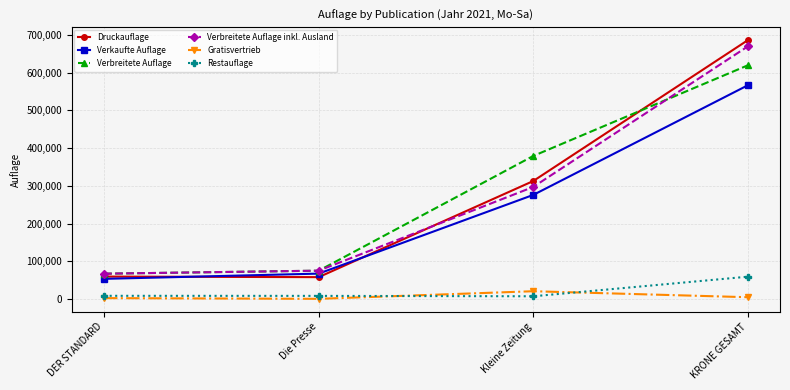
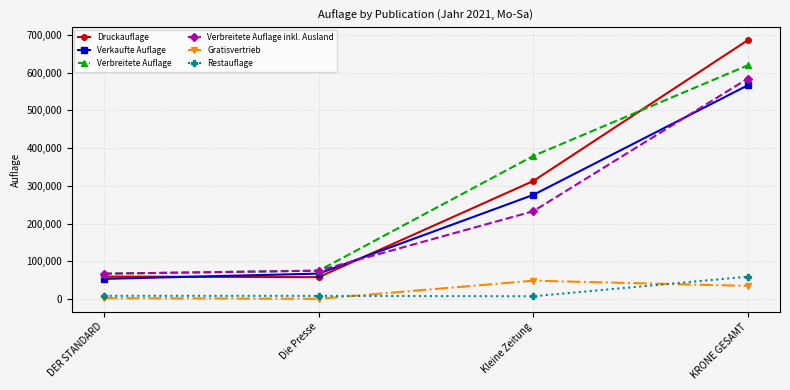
  {
    "Druckauflage": {
      "Die Presse": "60,000",
      "Kleine Zeitung": "310,000",
      "KRONE GESAMT": "690,000"
    },
    "Verkaufte Auflage": {
      "Die Presse": "70,000",
      "Kleine Zeitung": "280,000",
      "KRONE GESAMT": "570,000"
    },
    "Verbreitete Auflage": {
      "Kleine Zeitung": "380,000",
      "KRONE GESAMT": "620,000"
    },
    "Verbreitete Auflage inkl. Ausland": {
-     "Kleine Zeitung": "300,000",
-     "KRONE GESAMT": "670,000"
+     "Kleine Zeitung": "230,000",
+     "KRONE GESAMT": "580,000"
    },
    "Gratisvertrieb": {
      "Die Presse": "0",
-     "Kleine Zeitung": "20,000",
-     "KRONE GESAMT": "0"
+     "Kleine Zeitung": "50,000",
+     "KRONE GESAMT": "30,000"
    },
    "Restauflage": {
      "Die Presse": "10,000",
      "Kleine Zeitung": "10,000",
      "KRONE GESAMT": "60,000"
    }
  }
